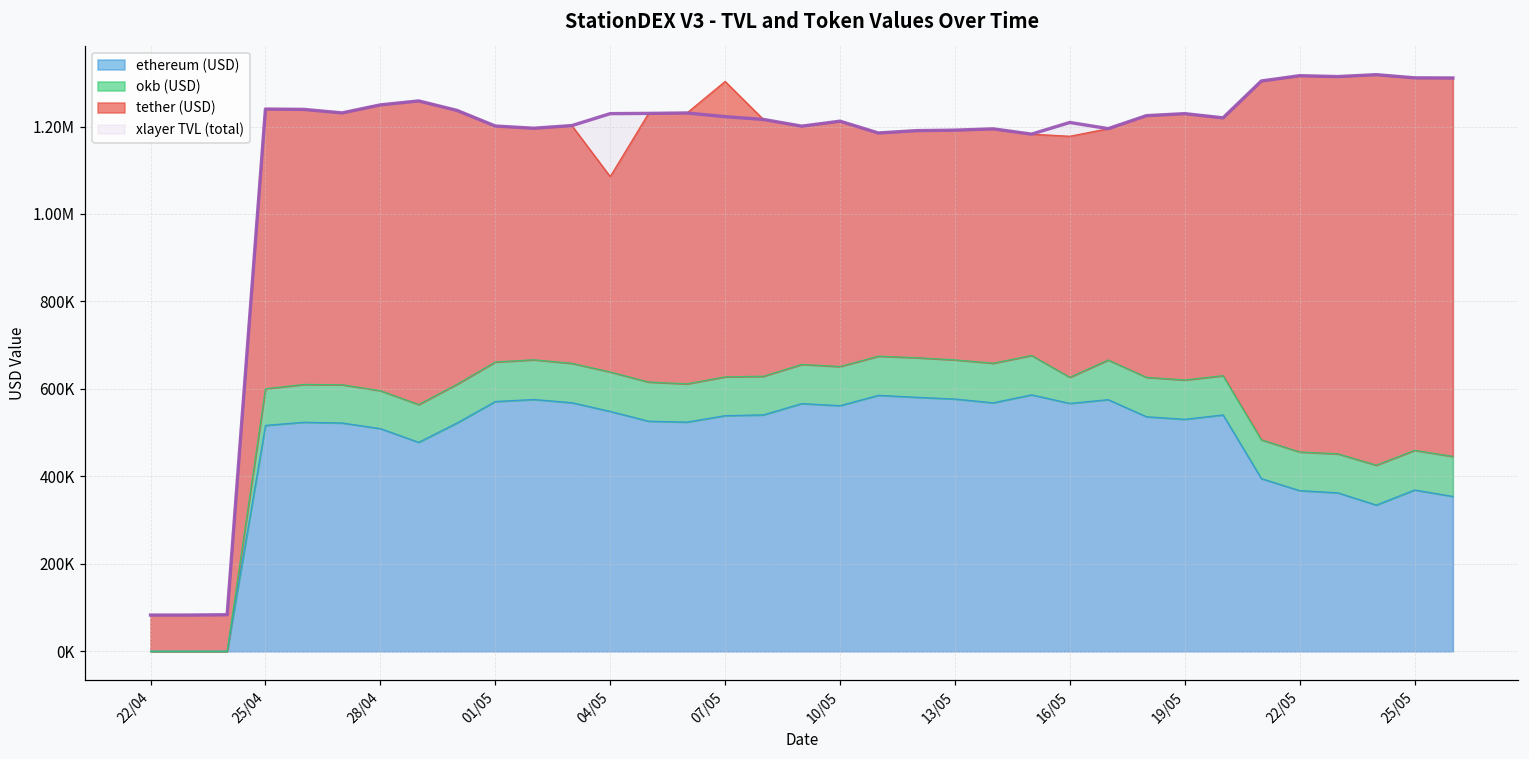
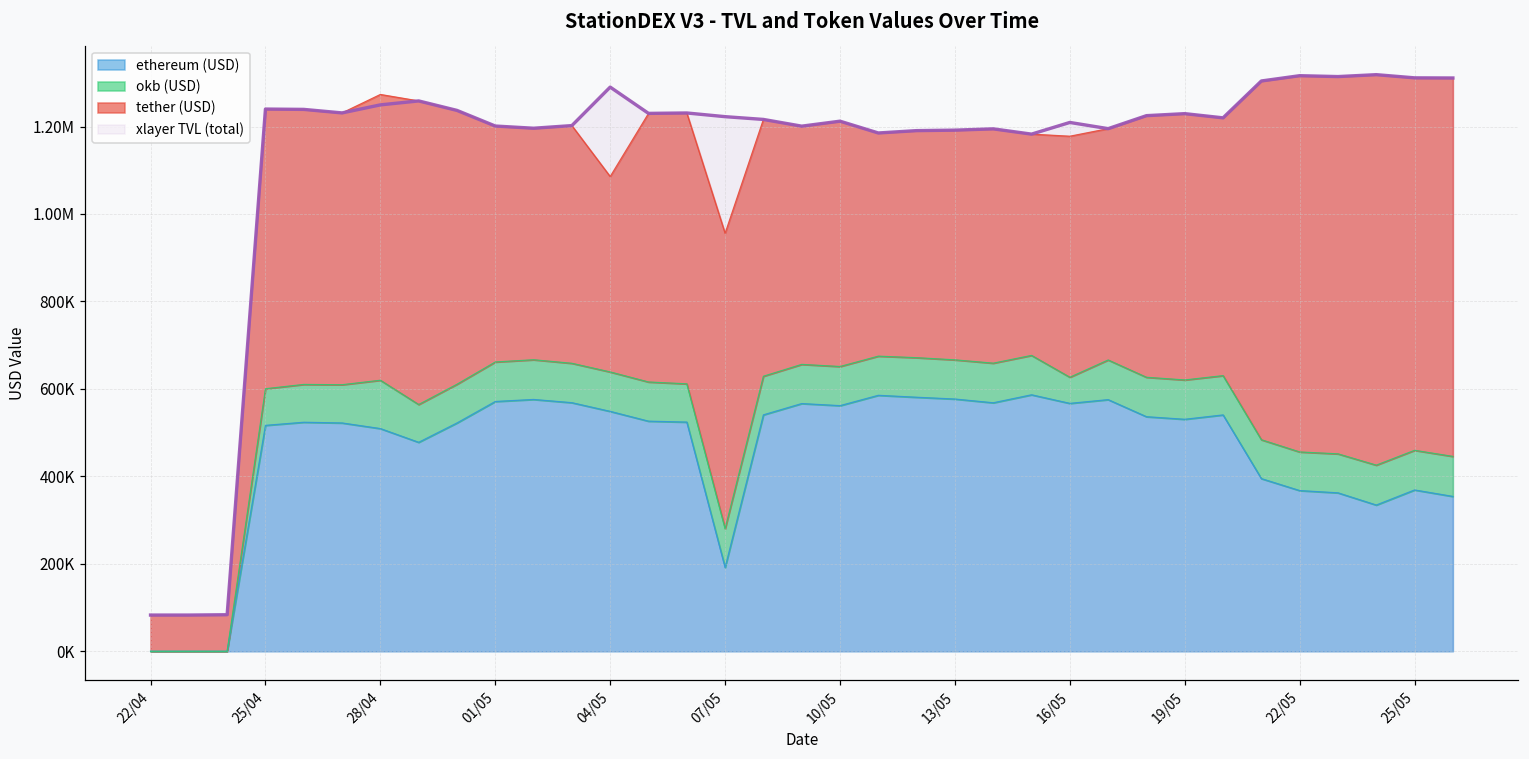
  {
    "ethereum (USD)": {
      "25/04": 520000,
      "28/04": 510000,
      "01/05": 570000,
      "04/05": 550000,
-     "07/05": 540000,
+     "07/05": 190000,
      "10/05": 560000,
      "13/05": 580000,
      "16/05": 570000,
      "19/05": 530000,
      "22/05": 370000,
      "25/05": 370000
    },
    "okb (USD)": {
      "25/04": 80000,
-     "28/04": 90000,
+     "28/04": 110000,
      "01/05": 90000,
      "04/05": 90000,
      "07/05": 90000,
      "10/05": 90000,
      "13/05": 90000,
      "16/05": 60000,
      "19/05": 90000,
      "22/05": 90000,
      "25/05": 90000
    },
    "tether (USD)": {
      "04/05": 450000,
      "07/05": 680000,
      "16/05": 550000
    },
    "xlayer TVL (total)": {
-     "04/05": 1230000,
+     "04/05": 1290000,
      "07/05": 1220000,
      "16/05": 1210000
    }
  }
